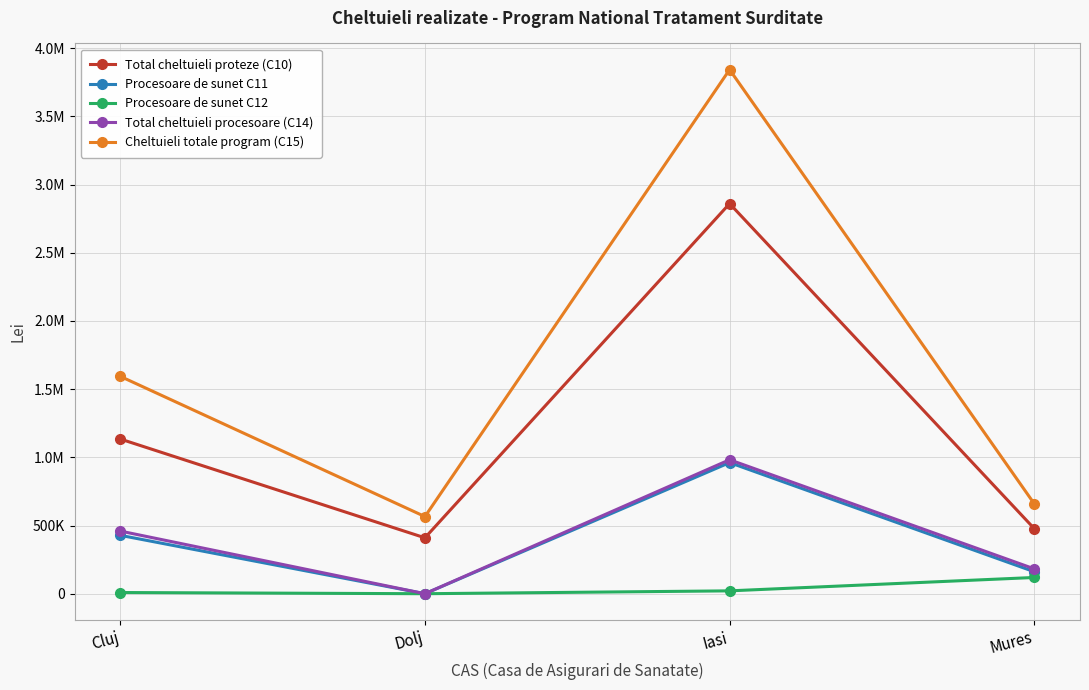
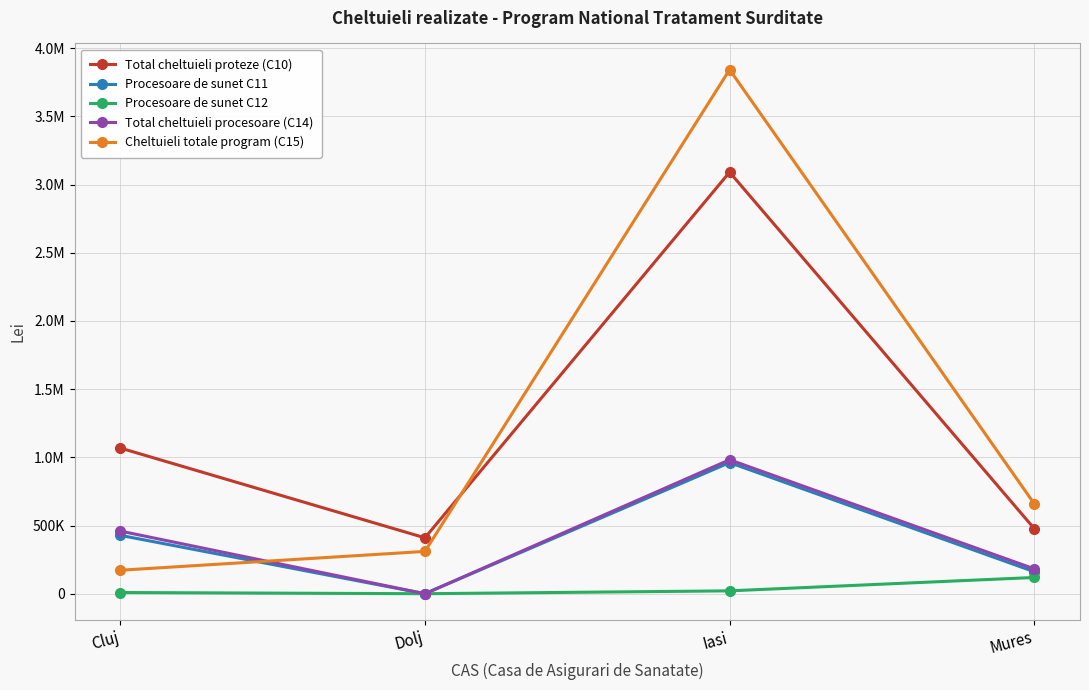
  {
    "Total cheltuieli proteze (C10)": {
-     "Cluj": 1130000,
+     "Cluj": 1070000,
      "Dolj": 410000,
-     "Iasi": 2860000,
+     "Iasi": 3090000,
      "Mures": 480000
    },
    "Procesoare de sunet C11": {
      "Cluj": 430000,
      "Iasi": 960000,
      "Mures": 160000
    },
    "Procesoare de sunet C12": {
      "Cluj": 10000,
      "Iasi": 20000,
      "Mures": 120000
    },
    "Total cheltuieli procesoare (C14)": {
      "Cluj": 460000,
      "Iasi": 980000,
      "Mures": 180000
    },
    "Cheltuieli totale program (C15)": {
-     "Cluj": 1590000,
-     "Dolj": 570000,
+     "Cluj": 170000,
+     "Dolj": 310000,
      "Iasi": 3840000,
      "Mures": 660000
    }
  }
